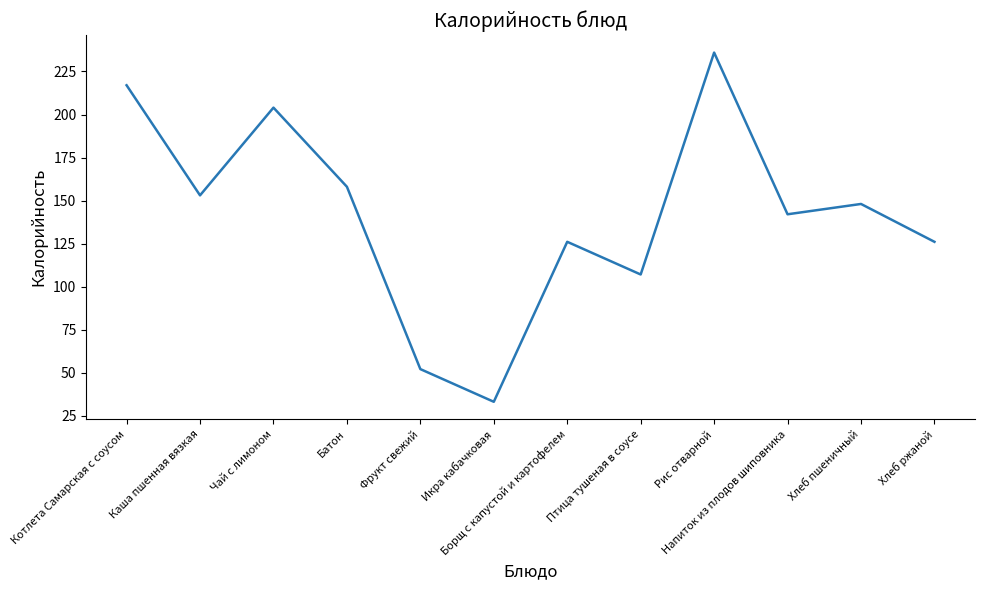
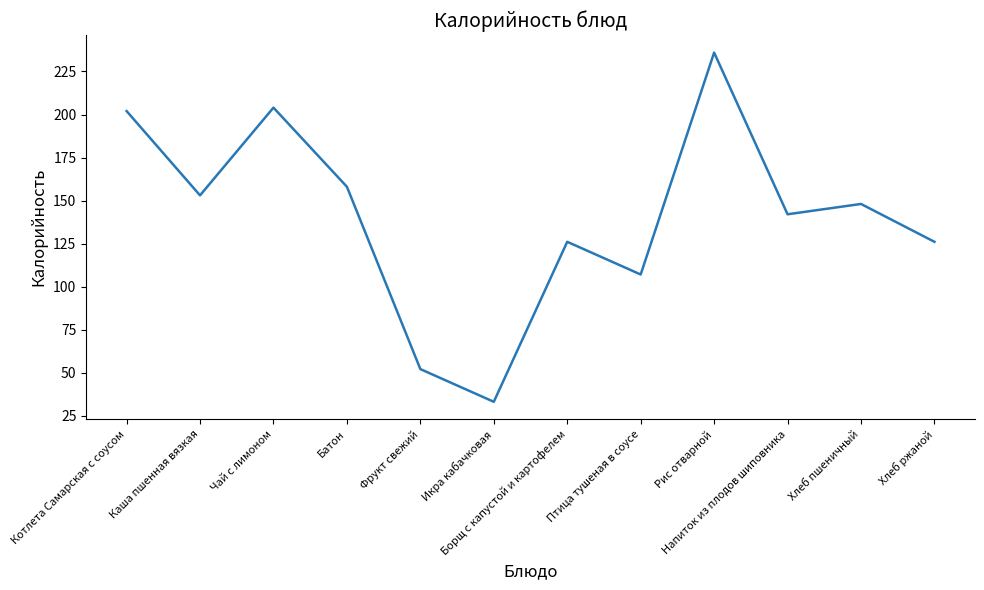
  {
-   "Котлета Самарская с соусом": 217,
+   "Котлета Самарская с соусом": 202,
    "Каша пшенная вязкая": 153,
    "Чай с лимоном": 204,
    "Батон": 158,
    "Фрукт свежий": 52,
    "Икра кабачковая": 33,
    "Борщ с капустой и картофелем": 126,
    "Птица тушеная в соусе": 107,
    "Рис отварной": 236,
    "Напиток из плодов шиповника": 142,
    "Хлеб пшеничный": 148,
    "Хлеб ржаной": 126
  }
